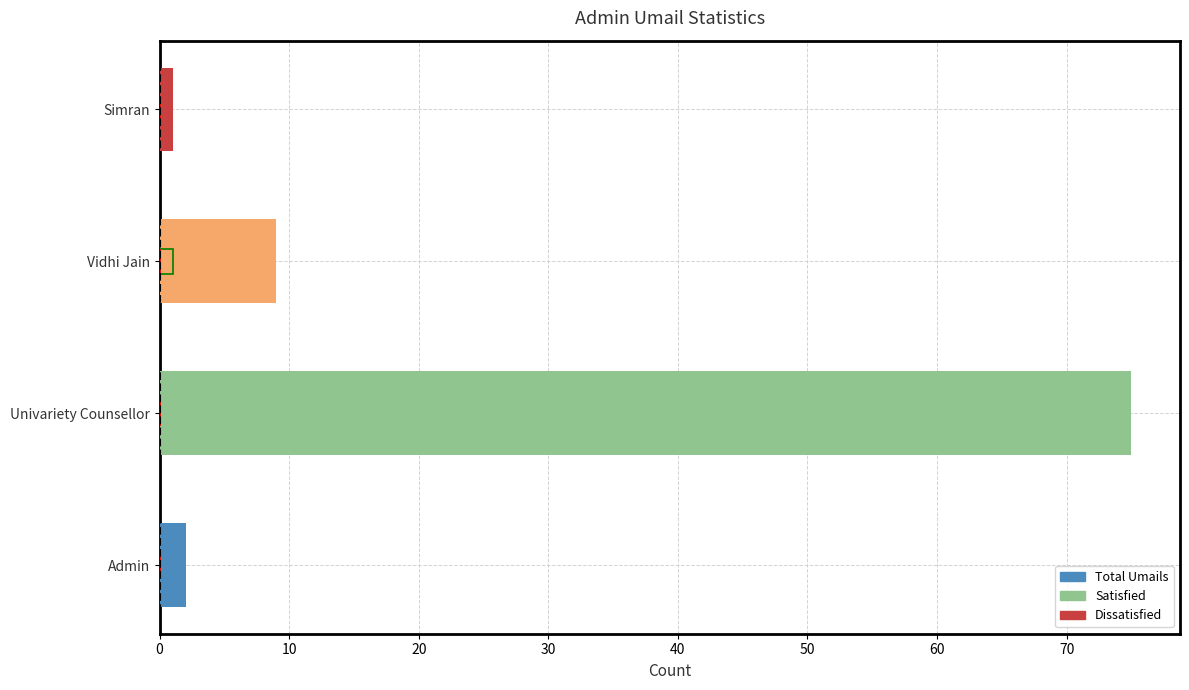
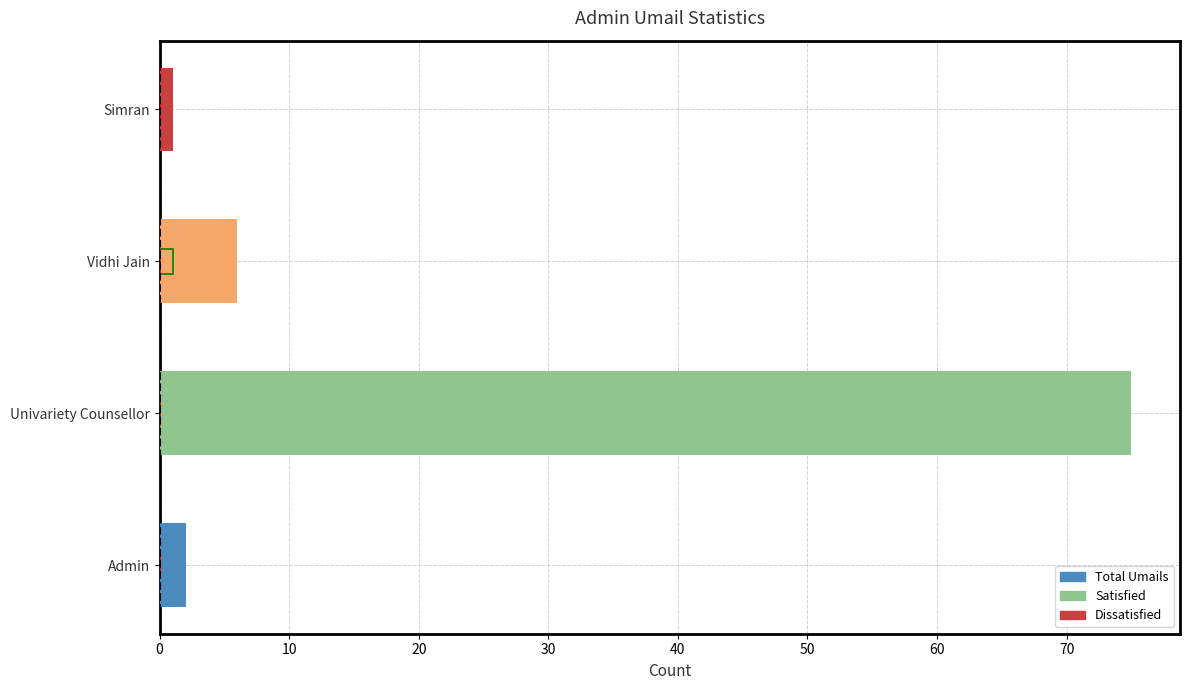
  {
    "Total Umails": {
      "Simran": 1,
-     "Vidhi Jain": 9,
+     "Vidhi Jain": 6,
      "Univariety Counsellor": 75,
      "Admin": 2
    }
  }
